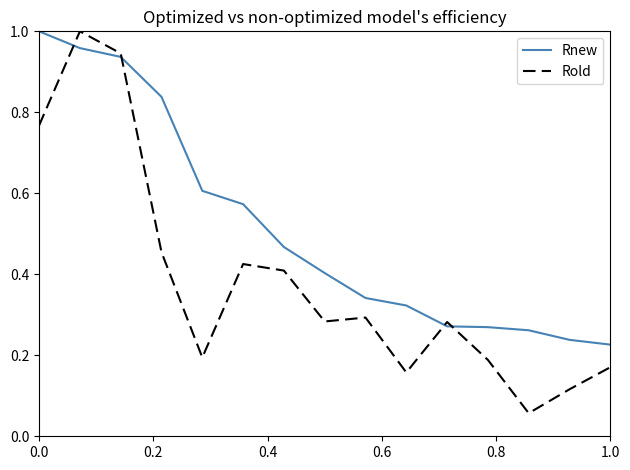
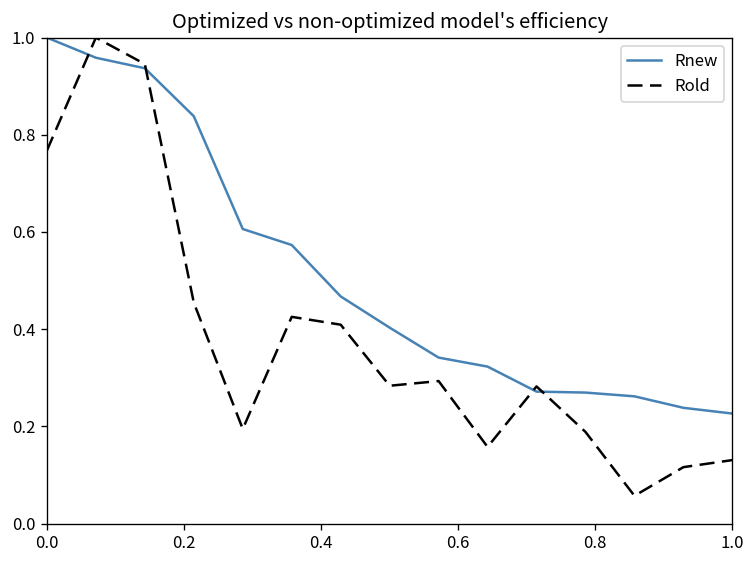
  {
    "Rnew": {
      "0.0": 1.00,
      "1.0": 0.23
    },
    "Rold": {
      "0.0": 0.77,
-     "1.0": 0.17
+     "1.0": 0.13
    }
  }
